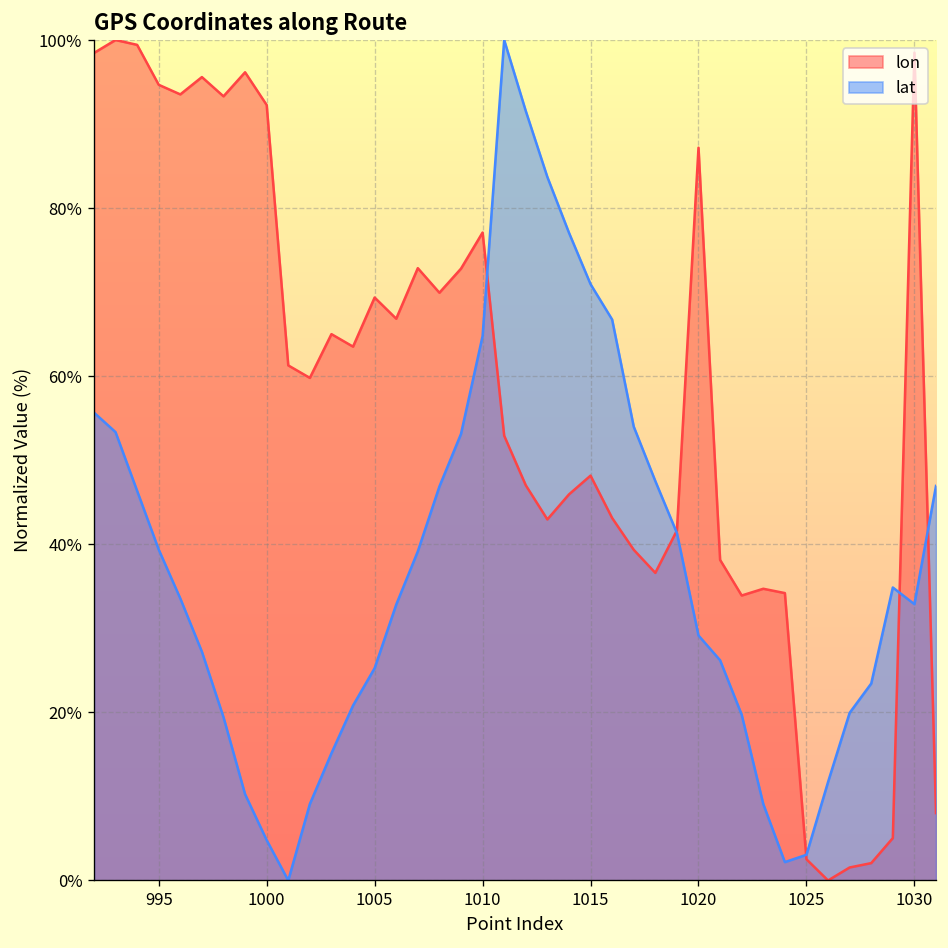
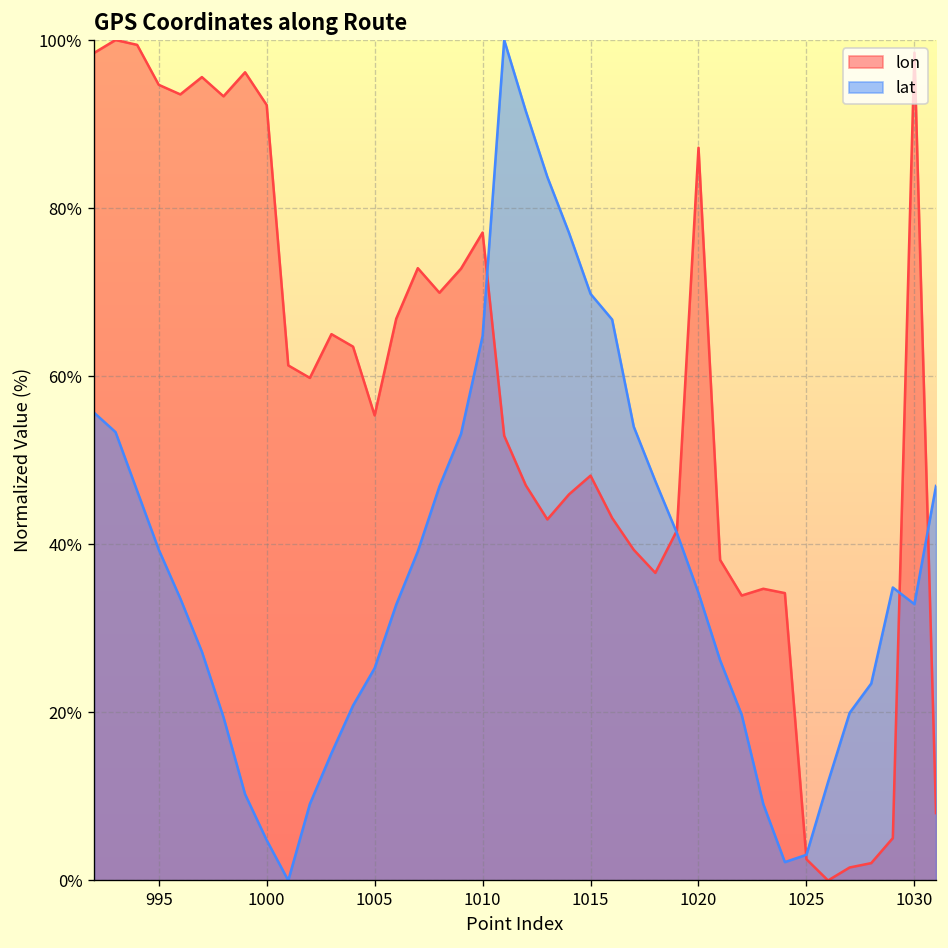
  {
    "lon": {
      "995": "95%",
      "1000": "92%",
-     "1005": "69%",
+     "1005": "55%",
      "1010": "77%",
      "1015": "48%",
      "1020": "87%",
      "1025": "3%"
    },
    "lat": {
      "995": "39%",
      "1000": "5%",
      "1005": "25%",
      "1010": "65%",
-     "1015": "71%",
-     "1020": "29%",
+     "1015": "70%",
+     "1020": "34%",
      "1025": "3%",
      "1030": "33%"
    }
  }
